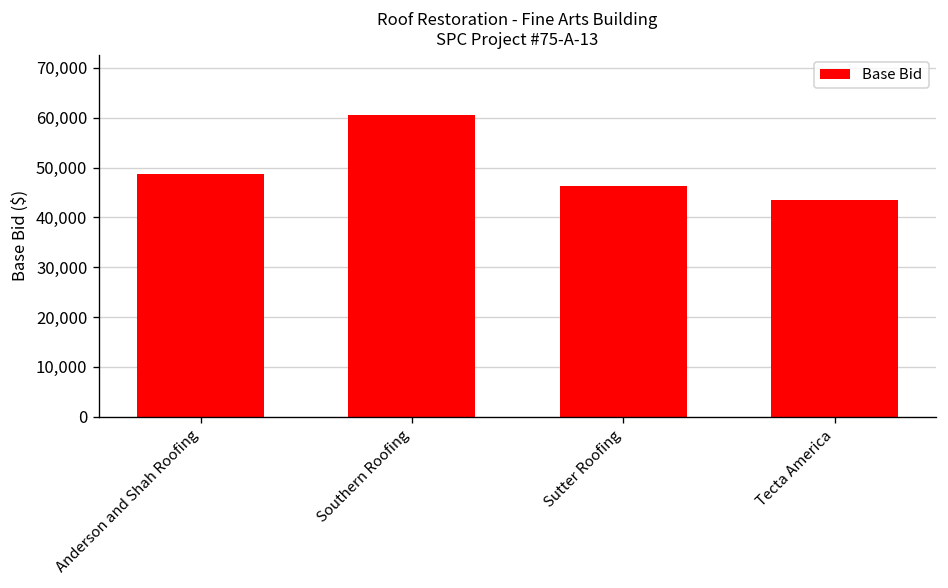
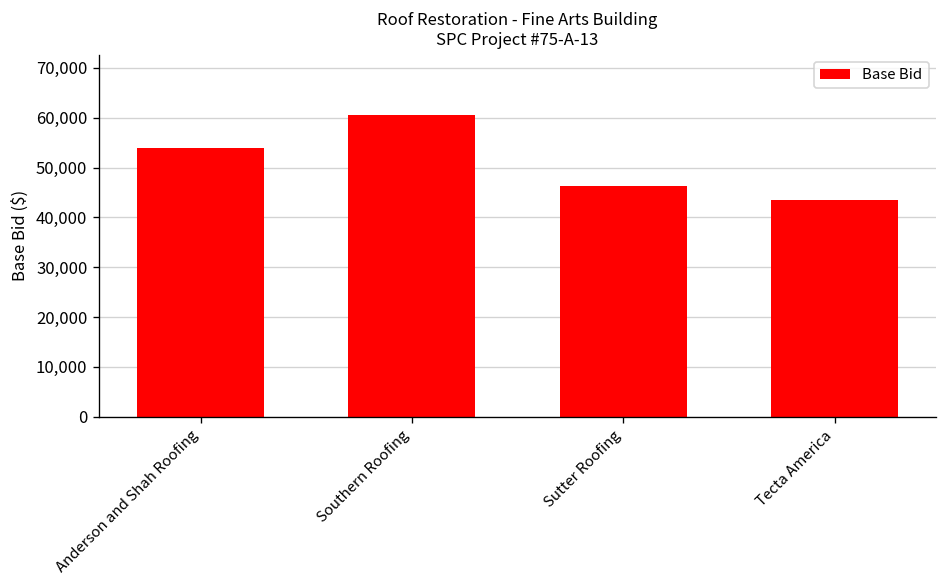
  {
-   "Anderson and Shah Roofing": "49,000",
+   "Anderson and Shah Roofing": "54,000",
    "Southern Roofing": "61,000",
    "Sutter Roofing": "46,000",
    "Tecta America": "43,000"
  }
